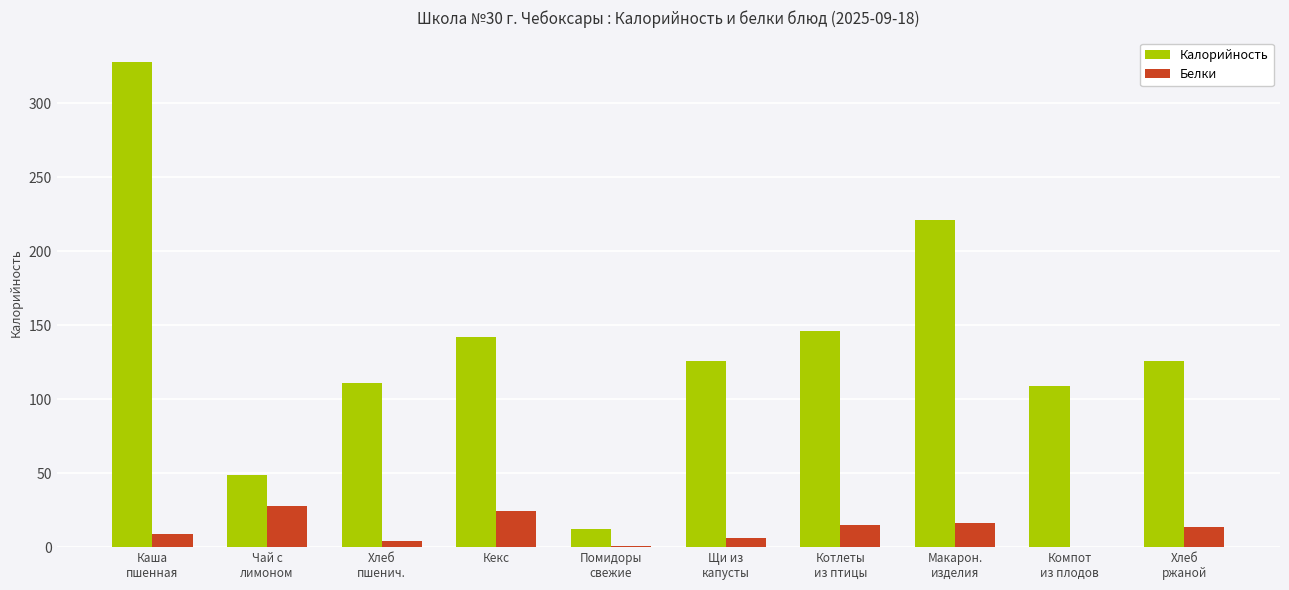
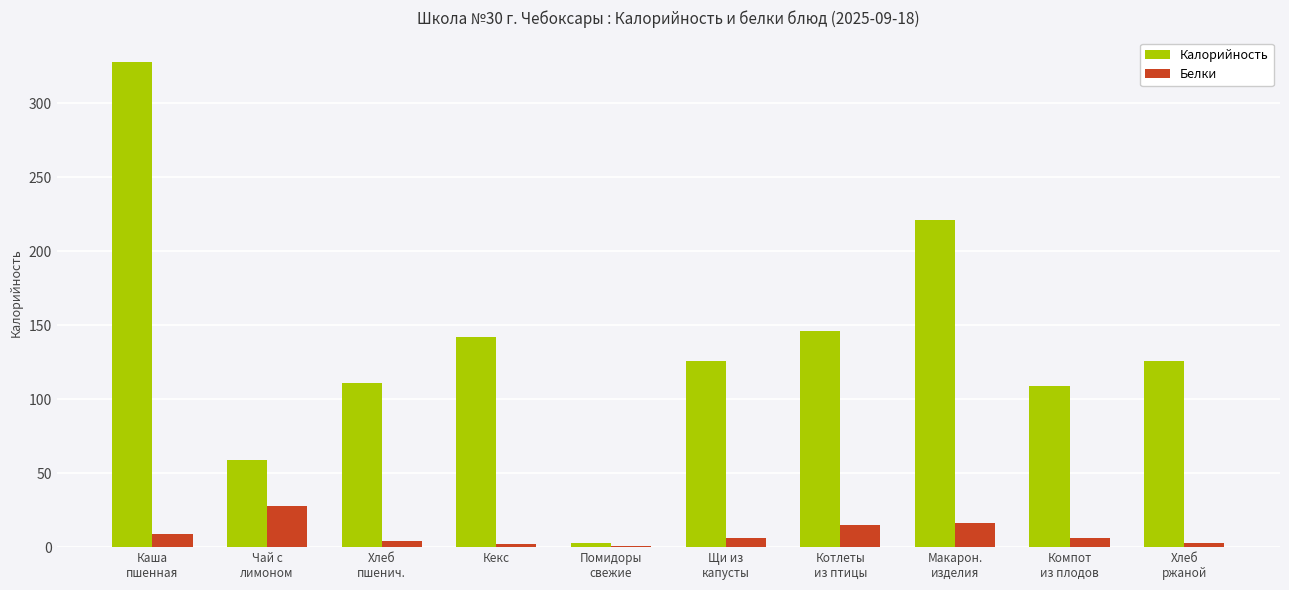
  {
    "Калорийность": {
      "Каша пшенная": 328,
-     "Чай с лимоном": 49,
+     "Чай с лимоном": 59,
      "Хлеб пшенич.": 111,
      "Кекс": 142,
-     "Помидоры свежие": 12,
+     "Помидоры свежие": 3,
      "Щи из капусты": 126,
      "Котлеты из птицы": 146,
      "Макарон. изделия": 221,
      "Компот из плодов": 109,
      "Хлеб ржаной": 126
    },
    "Белки": {
      "Каша пшенная": 9,
      "Чай с лимоном": 28,
      "Хлеб пшенич.": 4,
-     "Кекс": 24,
+     "Кекс": 2,
      "Щи из капусты": 6,
      "Котлеты из птицы": 15,
      "Макарон. изделия": 16,
-     "Компот из плодов": 0,
-     "Хлеб ржаной": 14
+     "Компот из плодов": 6,
+     "Хлеб ржаной": 3
    }
  }
